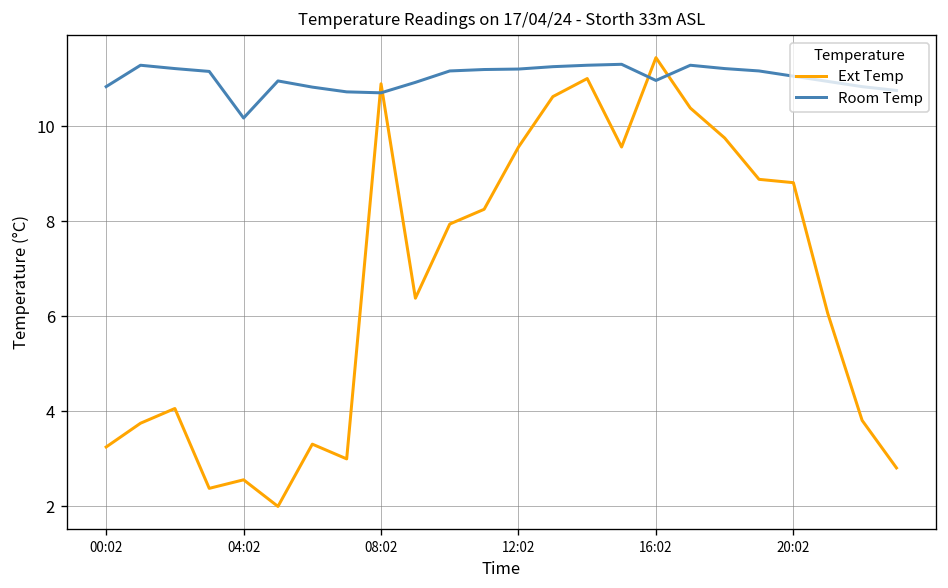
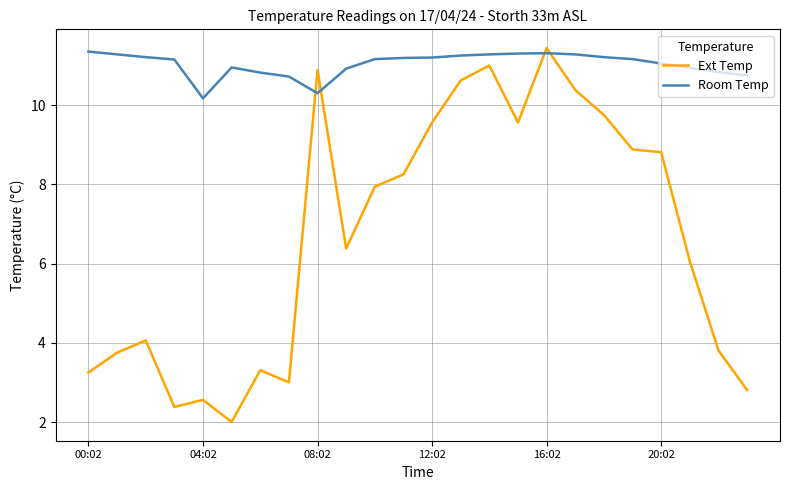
  {
    "Ext Temp": {
      "00:02": 3.3,
      "04:02": 2.6,
      "08:02": 10.9,
      "12:02": 9.6,
      "16:02": 11.4,
      "20:02": 8.8
    },
    "Room Temp": {
-     "00:02": 10.8,
+     "00:02": 11.4,
      "04:02": 10.2,
-     "08:02": 10.7,
+     "08:02": 10.3,
      "12:02": 11.2,
-     "16:02": 11.0
+     "16:02": 11.3
    }
  }
